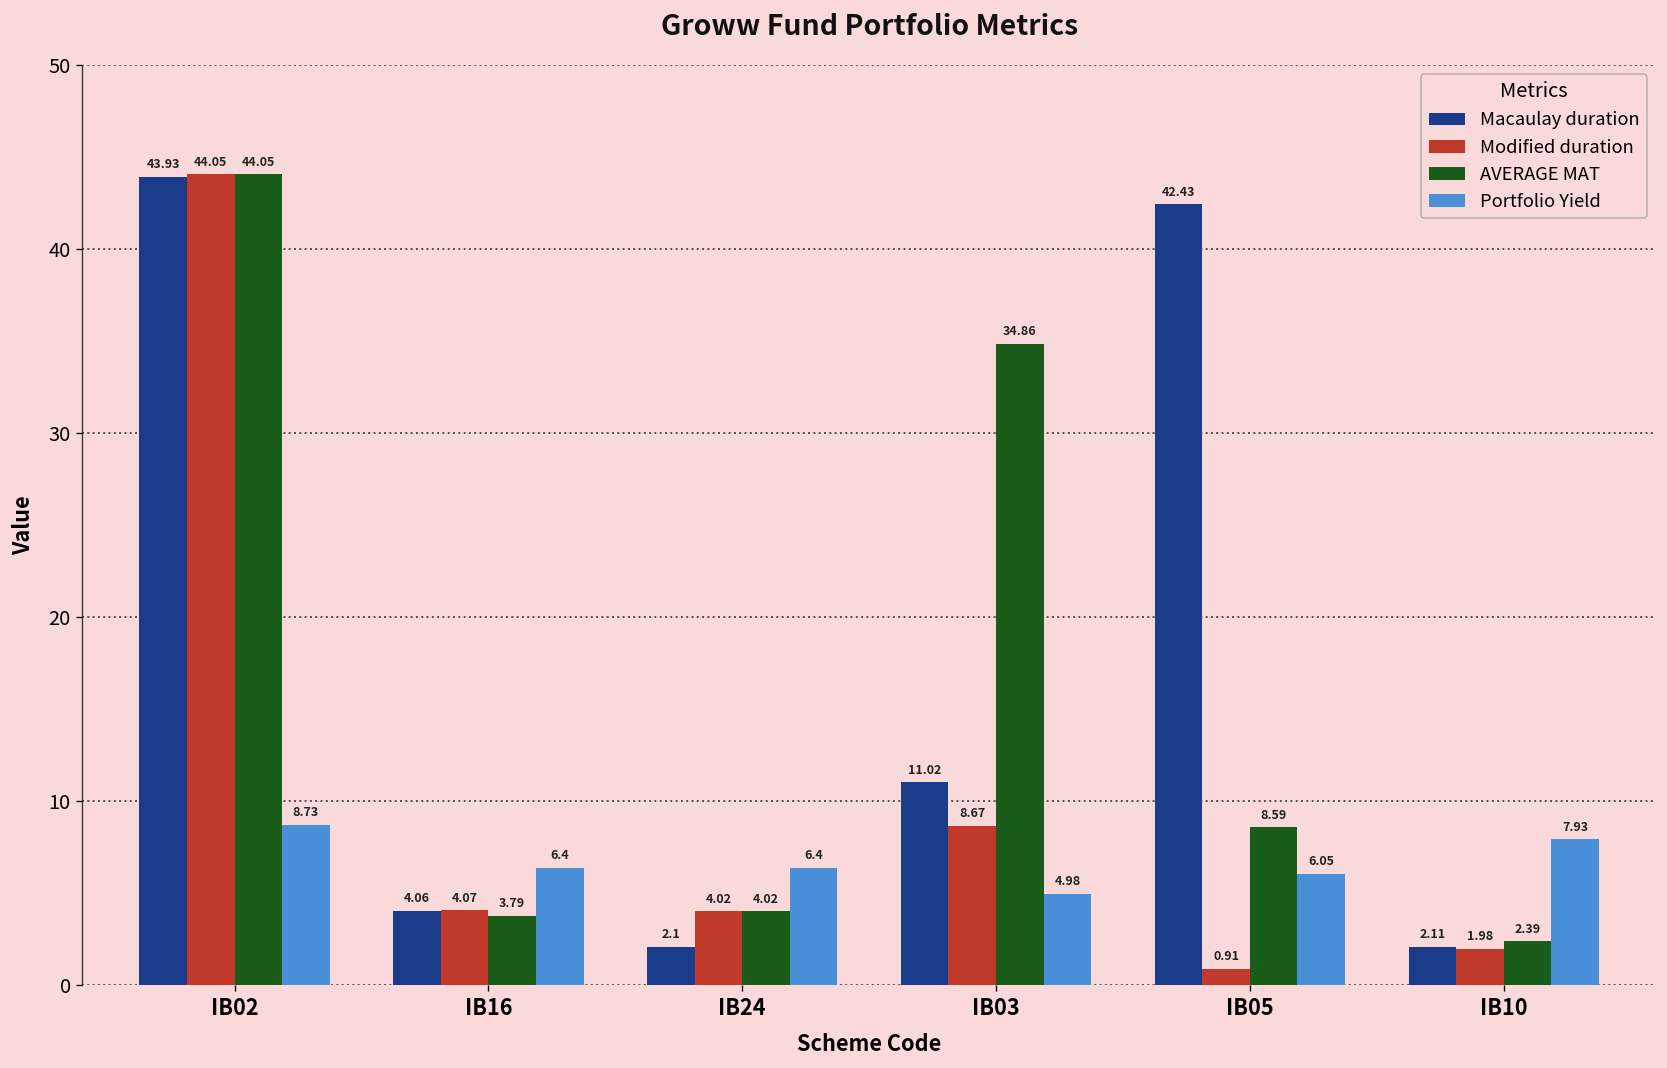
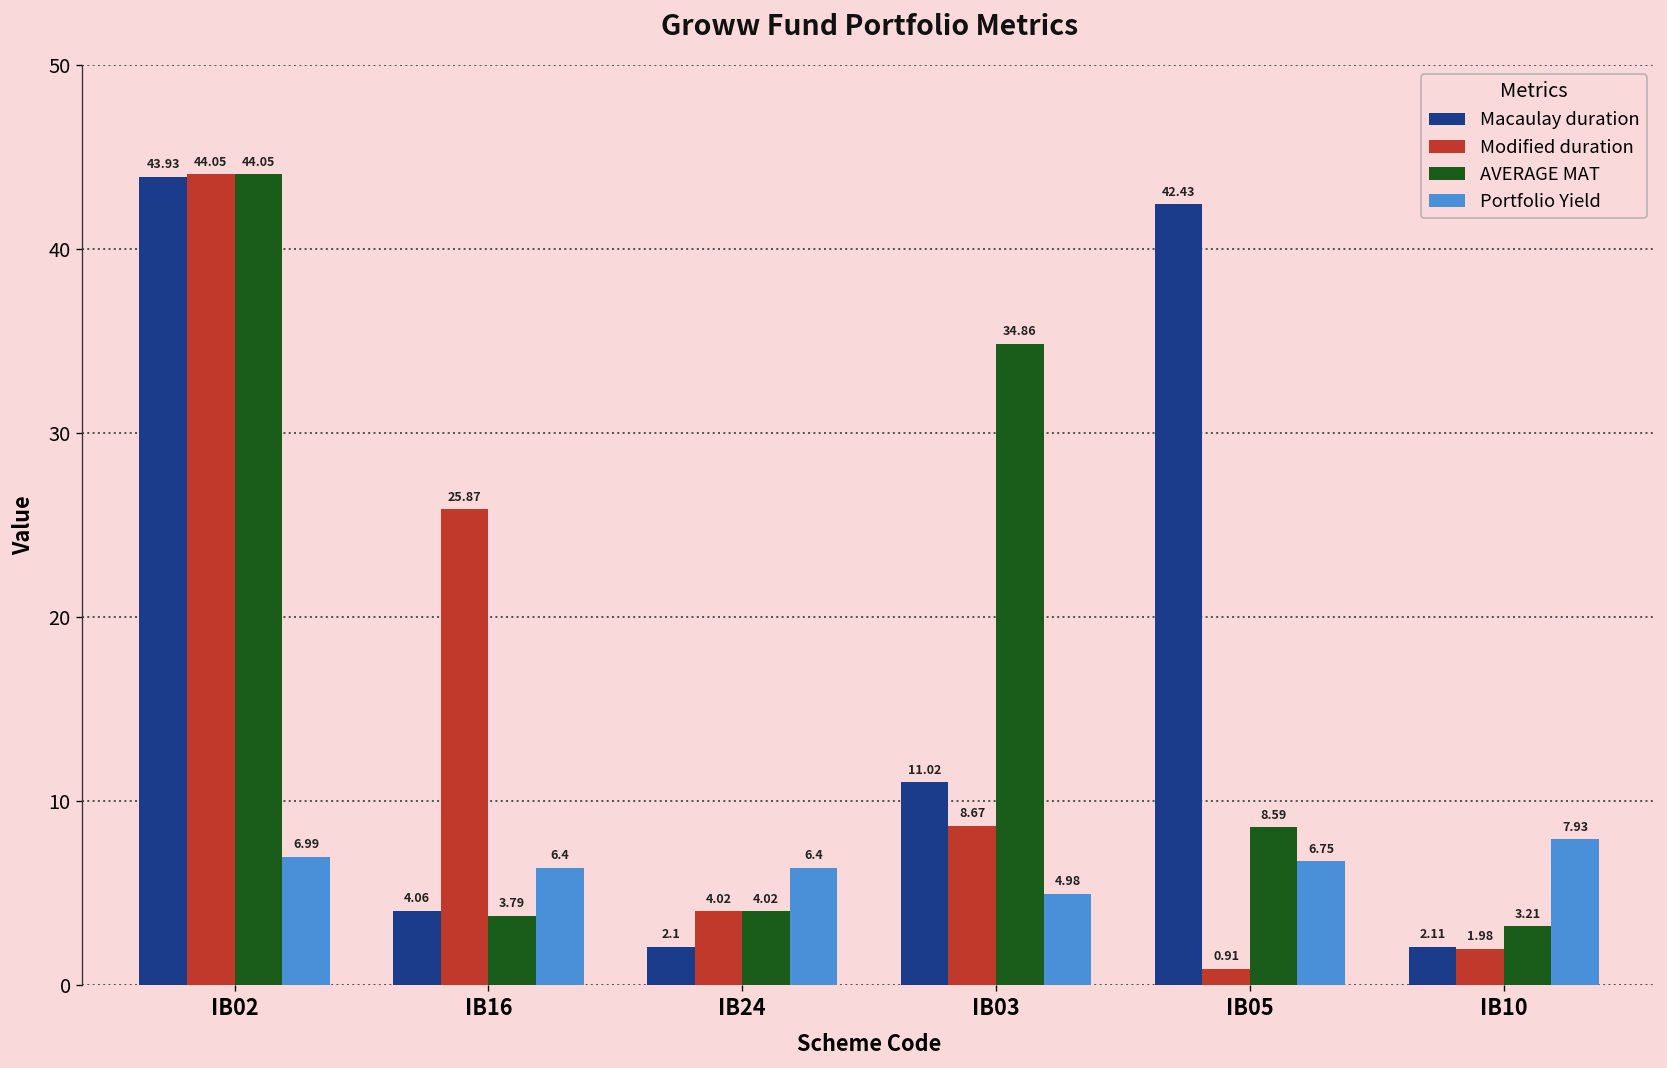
  {
    "Macaulay duration": {
      "IB02": 43.93,
      "IB16": 4.06,
      "IB24": 2.1,
      "IB03": 11.02,
      "IB05": 42.43,
      "IB10": 2.11
    },
    "Modified duration": {
      "IB02": 44.05,
-     "IB16": 4.07,
+     "IB16": 25.87,
      "IB24": 4.02,
      "IB03": 8.67,
      "IB05": 0.91,
      "IB10": 1.98
    },
    "AVERAGE MAT": {
      "IB02": 44.05,
      "IB16": 3.79,
      "IB24": 4.02,
      "IB03": 34.86,
      "IB05": 8.59,
-     "IB10": 2.39
+     "IB10": 3.21
    },
    "Portfolio Yield": {
-     "IB02": 8.73,
+     "IB02": 6.99,
      "IB16": 6.4,
      "IB24": 6.4,
      "IB03": 4.98,
-     "IB05": 6.05,
+     "IB05": 6.75,
      "IB10": 7.93
    }
  }
